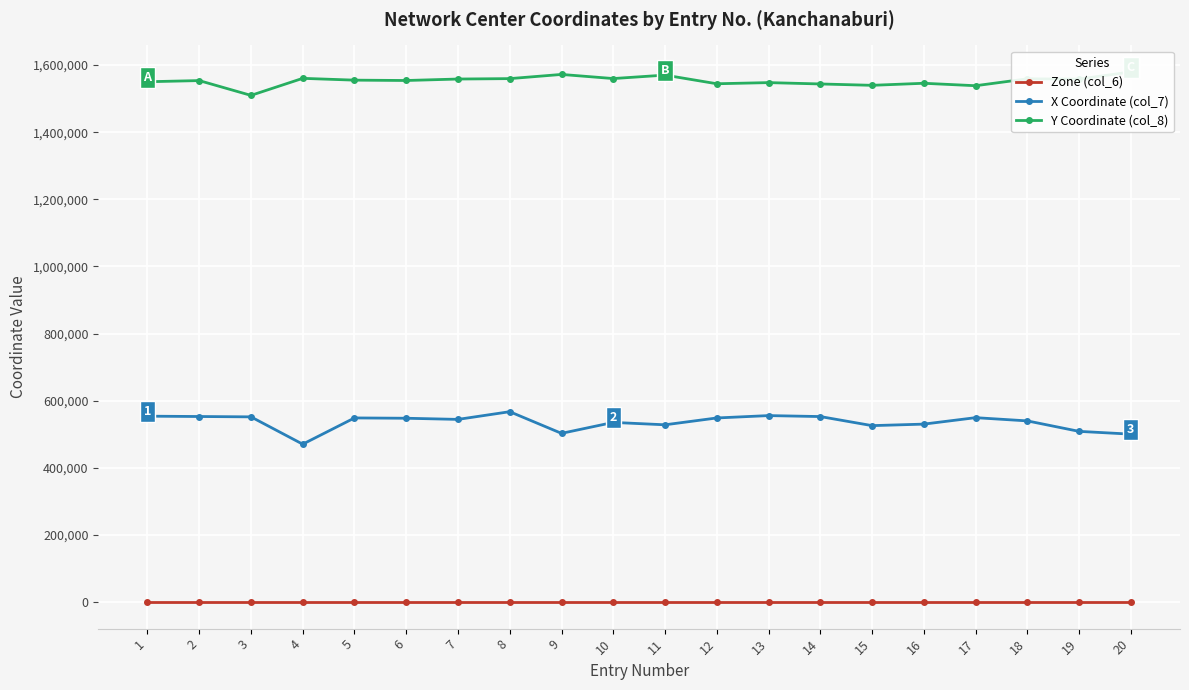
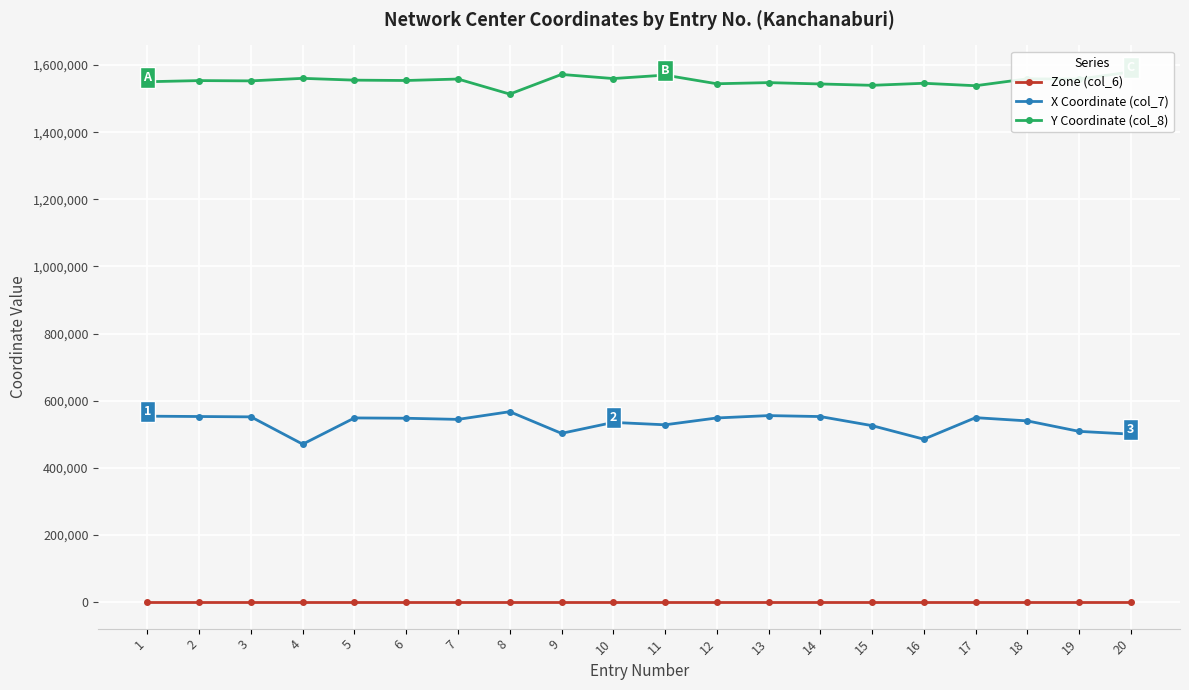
  {
    "Zone (col_6)": {
      "1": "0",
      "2": "0",
      "3": "0",
      "4": "0",
      "5": "0",
      "6": "0",
      "7": "0",
      "8": "0",
      "9": "0",
      "10": "0",
      "11": "0",
      "12": "0",
      "13": "0",
      "14": "0",
      "15": "0",
      "16": "0",
      "17": "0",
      "18": "0",
      "19": "0",
      "20": "0"
    },
    "X Coordinate (col_7)": {
      "2": "550,000",
      "3": "550,000",
      "4": "470,000",
      "5": "550,000",
      "6": "550,000",
      "7": "540,000",
      "8": "570,000",
      "9": "500,000",
      "11": "530,000",
      "12": "550,000",
      "13": "560,000",
      "14": "550,000",
      "15": "530,000",
-     "16": "530,000",
+     "16": "490,000",
      "17": "550,000",
      "18": "540,000",
      "19": "510,000"
    },
    "Y Coordinate (col_8)": {
      "2": "1,550,000",
-     "3": "1,510,000",
+     "3": "1,550,000",
      "4": "1,560,000",
      "5": "1,550,000",
      "6": "1,550,000",
      "7": "1,560,000",
-     "8": "1,560,000",
+     "8": "1,510,000",
      "9": "1,570,000",
      "10": "1,560,000",
      "12": "1,540,000",
      "13": "1,550,000",
      "14": "1,540,000",
      "15": "1,540,000",
      "16": "1,550,000",
      "17": "1,540,000"
    }
  }
